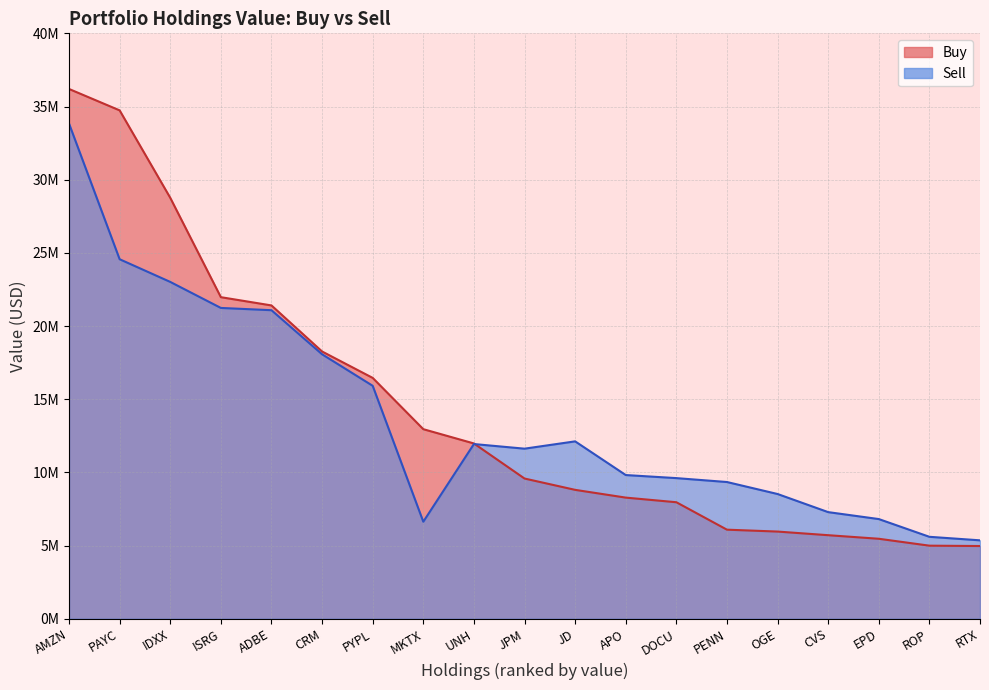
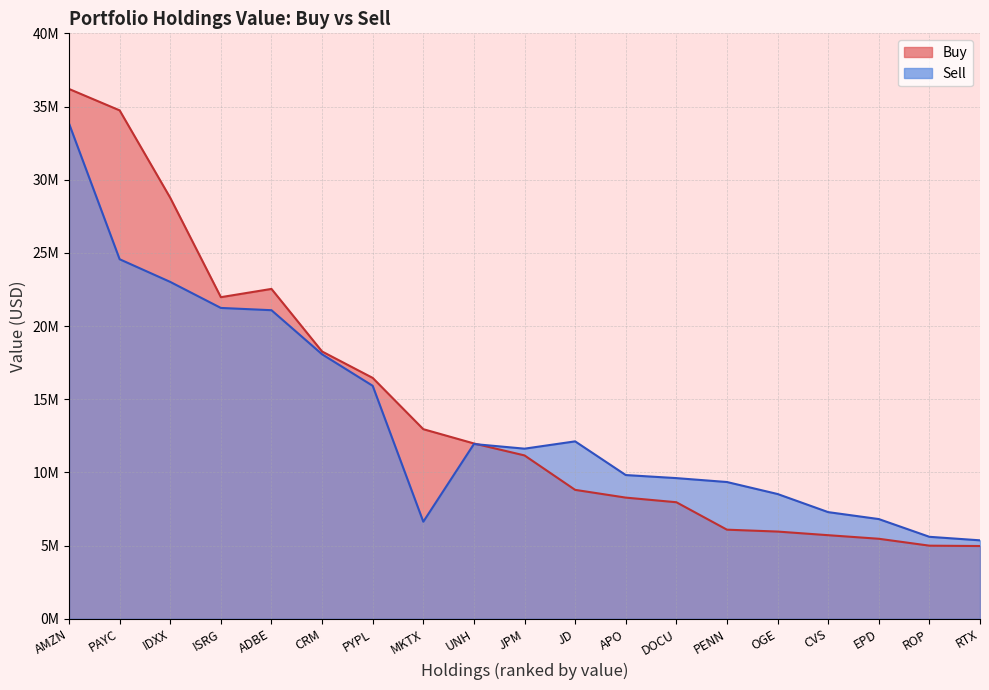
  {
    "Buy": {
      "AMZN": 36200000,
      "PAYC": 34700000,
      "IDXX": 28800000,
      "ISRG": 22000000,
-     "ADBE": 21400000,
+     "ADBE": 22500000,
      "CRM": 18300000,
      "PYPL": 16500000,
      "MKTX": 13000000,
-     "JPM": 9600000,
+     "JPM": 11200000,
      "JD": 8800000,
      "APO": 8300000,
      "DOCU": 8000000,
      "PENN": 6100000,
      "OGE": 6000000,
      "CVS": 5700000,
      "EPD": 5500000,
      "ROP": 5000000,
      "RTX": 5000000
    },
    "Sell": {
      "AMZN": 33800000,
      "PAYC": 24600000,
      "IDXX": 23000000,
      "ISRG": 21200000,
      "ADBE": 21100000,
      "CRM": 18100000,
      "PYPL": 15900000,
      "MKTX": 6600000,
      "JPM": 11600000,
      "JD": 12100000,
      "APO": 9800000,
      "DOCU": 9600000,
      "PENN": 9300000,
      "OGE": 8500000,
      "CVS": 7300000,
      "EPD": 6800000,
      "ROP": 5600000,
      "RTX": 5400000
    }
  }
